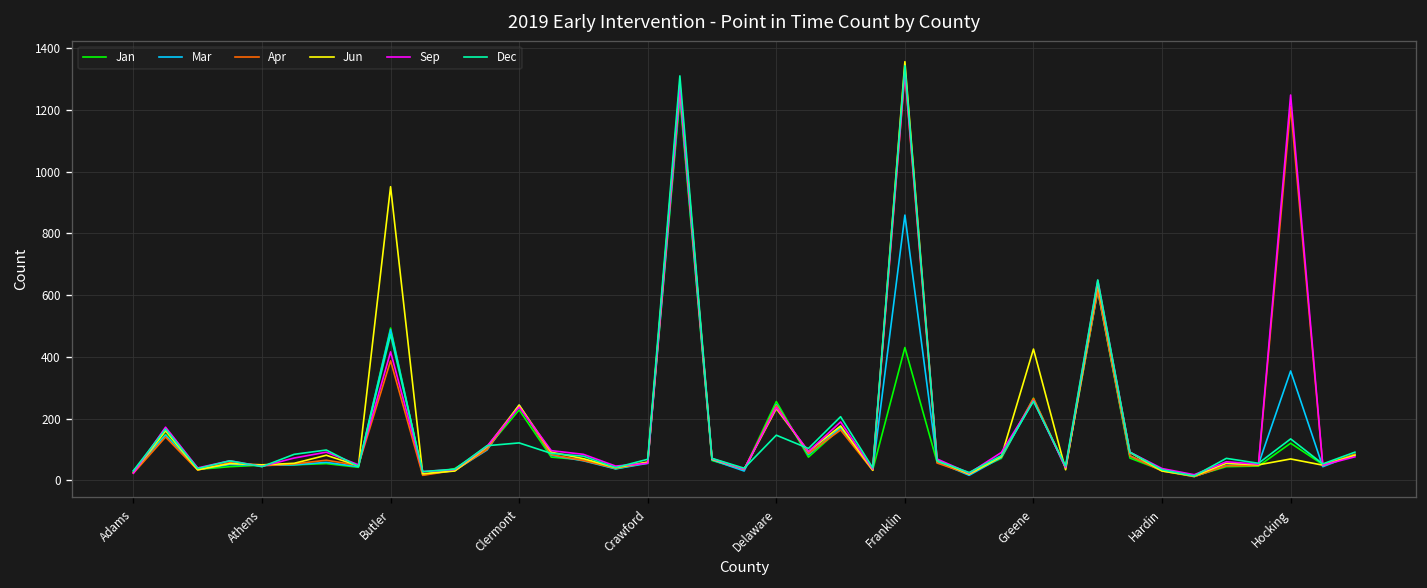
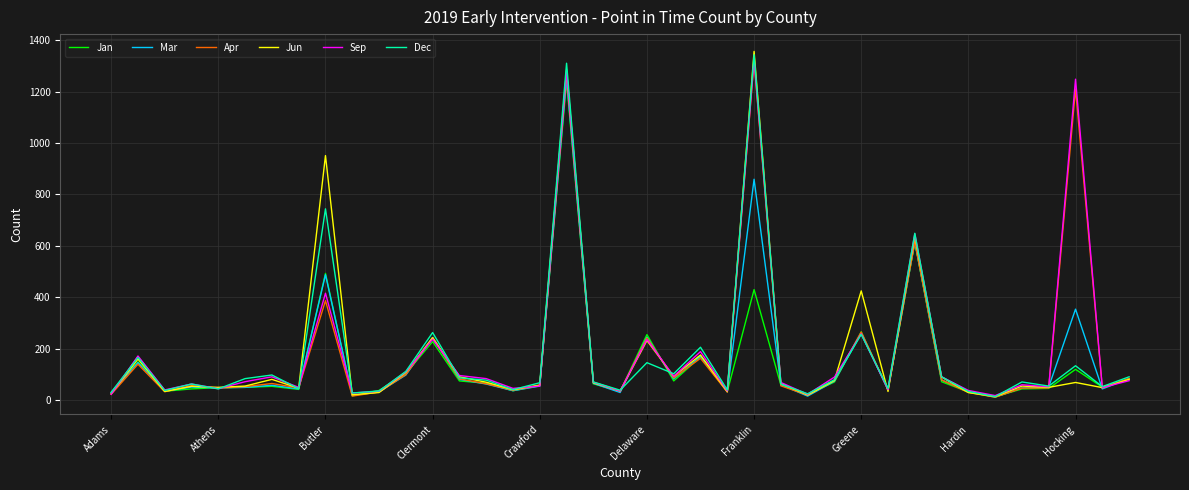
  {
    "Jan": {
      "Delaware": 260,
      "Franklin": 430,
      "Hocking": 120
    },
    "Mar": {
      "Franklin": 860,
      "Hocking": 350
    },
    "Apr": {
      "Butler": 390,
      "Hocking": 1210
    },
    "Jun": {
      "Butler": 950,
      "Franklin": 1360,
      "Greene": 430,
      "Hocking": 70
    },
    "Sep": {
      "Butler": 420,
      "Hocking": 1250
    },
    "Dec": {
-     "Butler": 470,
-     "Clermont": 120,
+     "Butler": 740,
+     "Clermont": 260,
      "Delaware": 150,
      "Franklin": 1340,
      "Hocking": 130
    }
  }
